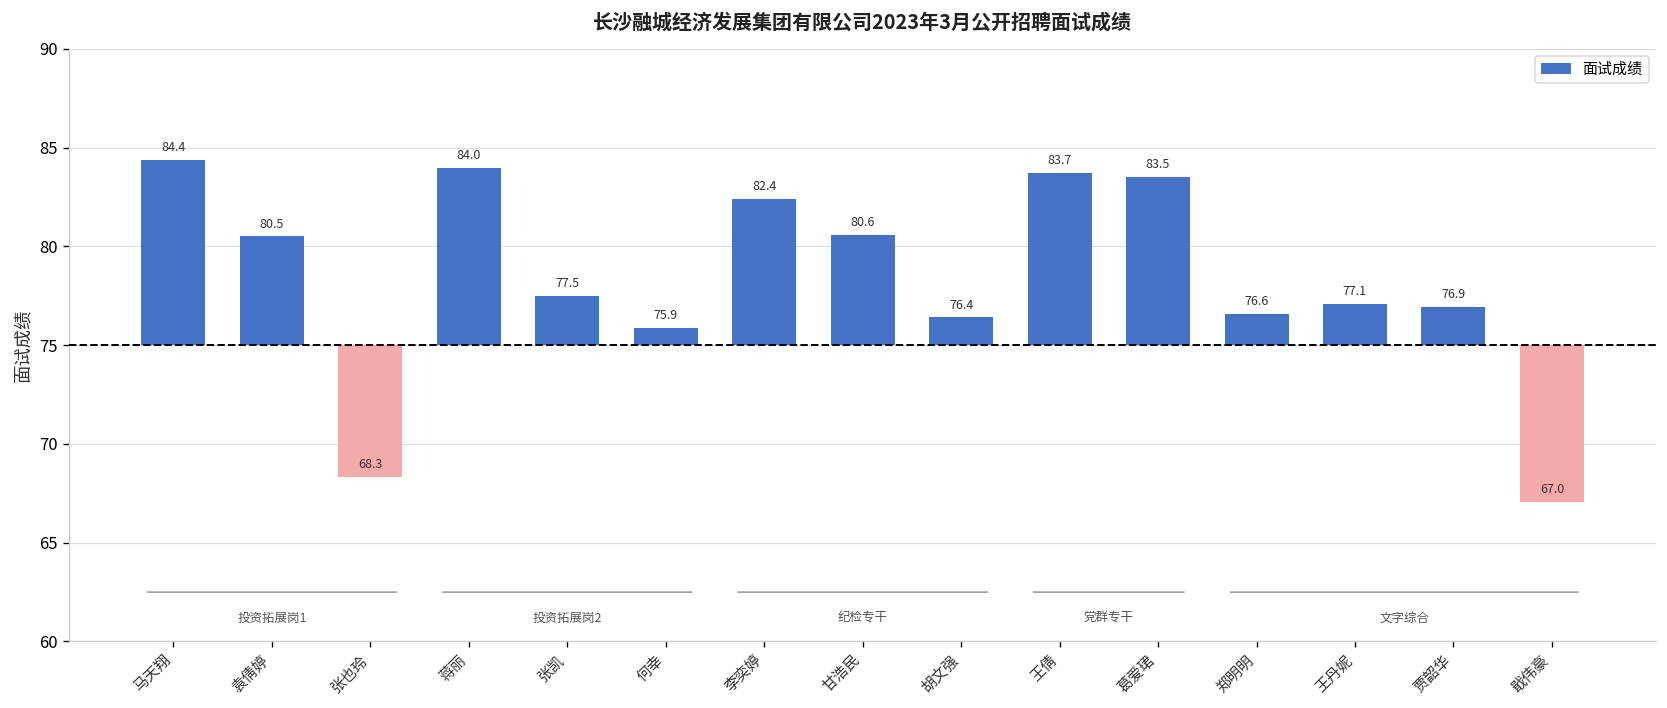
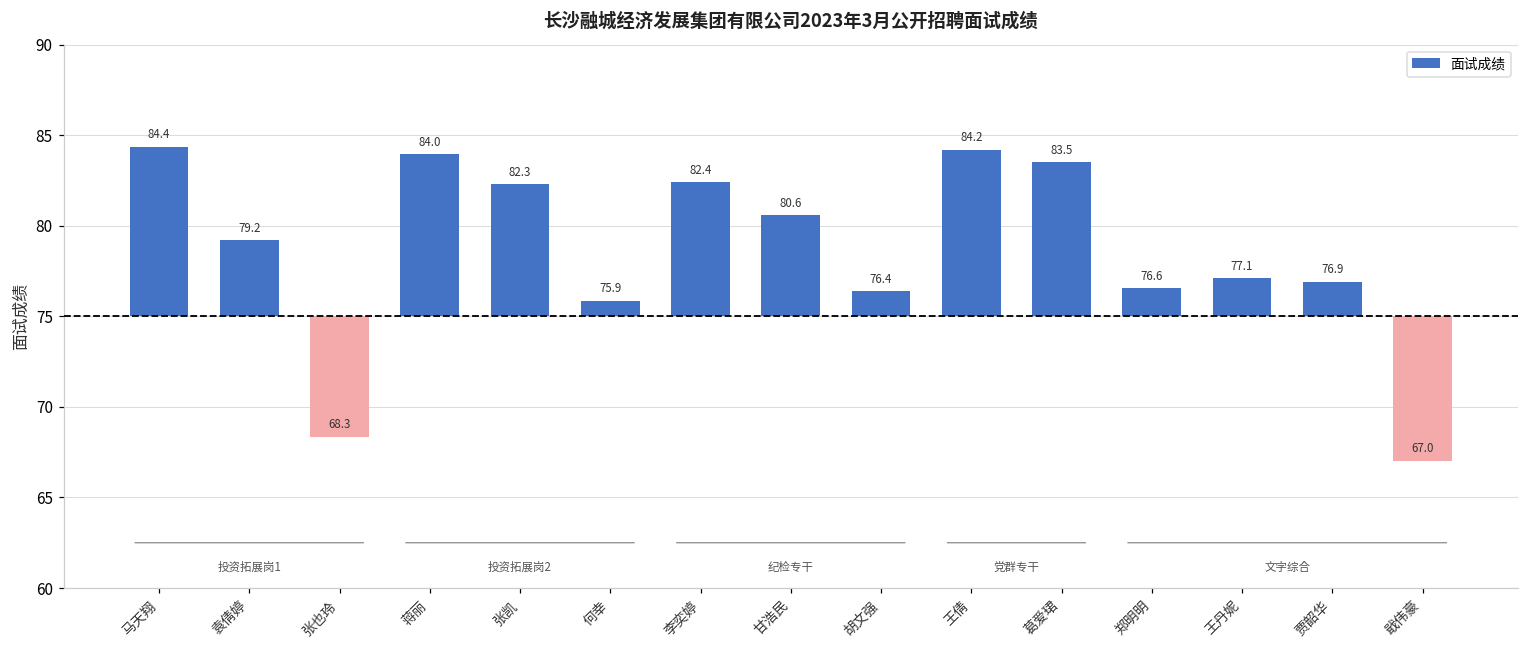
  {
-   "袁倩婷": 80.5,
-   "张凯": 77.5,
-   "王倩": 83.7
+   "袁倩婷": 79.2,
+   "张凯": 82.3,
+   "王倩": 84.2
  }
